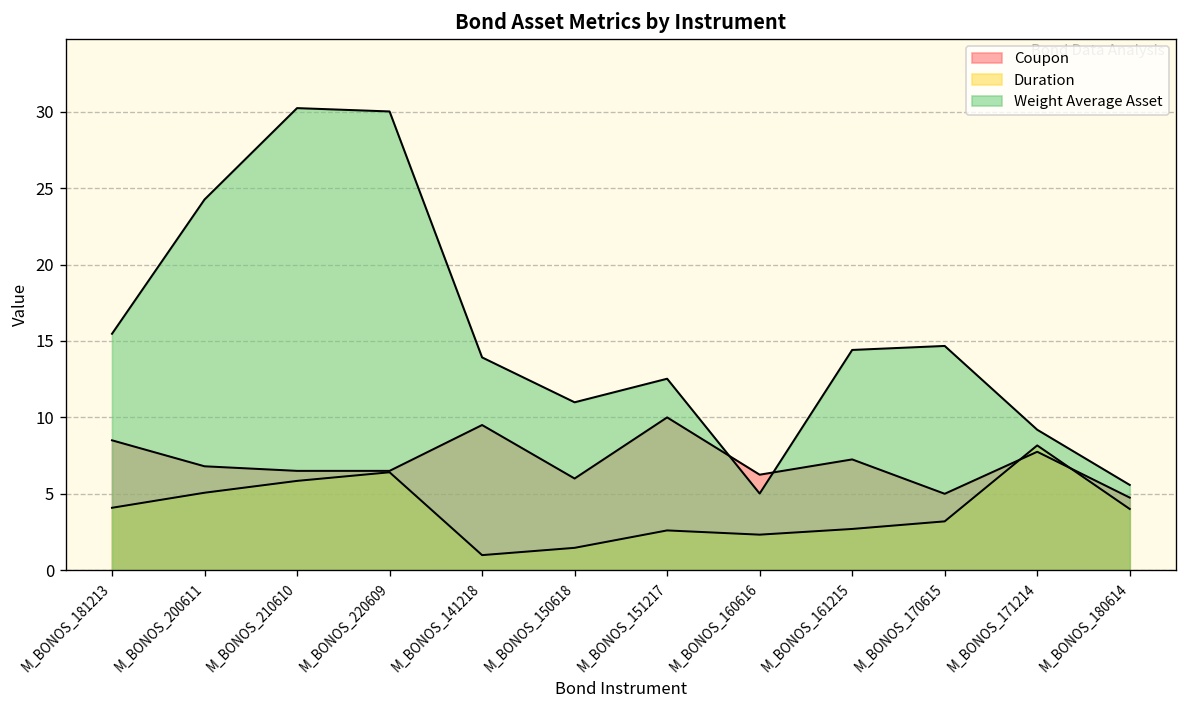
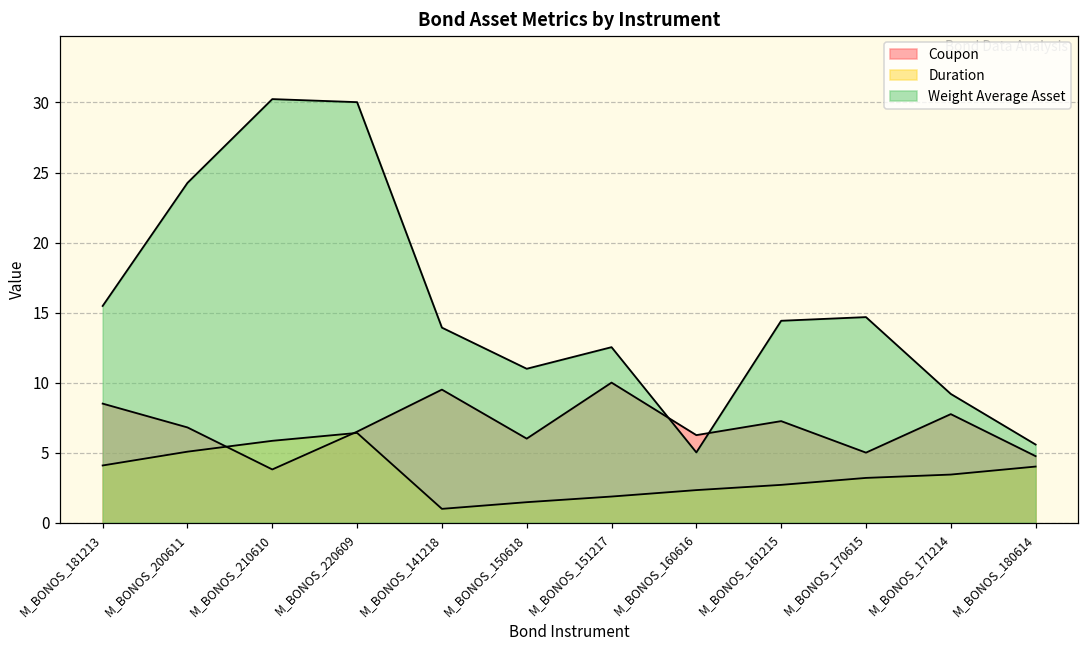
  {
    "Coupon": {
      "M_BONOS_181213": 8.5,
      "M_BONOS_200611": 6.8,
-     "M_BONOS_210610": 6.5,
+     "M_BONOS_210610": 3.8,
      "M_BONOS_141218": 9.5,
      "M_BONOS_150618": 6.0,
      "M_BONOS_151217": 10.0,
      "M_BONOS_160616": 6.3,
      "M_BONOS_161215": 7.3,
      "M_BONOS_170615": 5.0,
      "M_BONOS_171214": 7.8,
      "M_BONOS_180614": 4.8
    },
    "Duration": {
      "M_BONOS_181213": 4.1,
      "M_BONOS_200611": 5.1,
      "M_BONOS_210610": 5.8,
      "M_BONOS_141218": 1.0,
      "M_BONOS_150618": 1.5,
-     "M_BONOS_151217": 2.6,
+     "M_BONOS_151217": 1.9,
      "M_BONOS_160616": 2.3,
      "M_BONOS_161215": 2.7,
      "M_BONOS_170615": 3.2,
-     "M_BONOS_171214": 8.2,
+     "M_BONOS_171214": 3.4,
      "M_BONOS_180614": 4.0
    },
    "Weight Average Asset": {
      "M_BONOS_181213": 15.5,
      "M_BONOS_200611": 24.3,
      "M_BONOS_210610": 30.2,
      "M_BONOS_220609": 30.0,
      "M_BONOS_141218": 13.9,
      "M_BONOS_150618": 11.0,
      "M_BONOS_151217": 12.5,
      "M_BONOS_160616": 5.0,
      "M_BONOS_161215": 14.4,
      "M_BONOS_170615": 14.7,
      "M_BONOS_171214": 9.2,
      "M_BONOS_180614": 5.6
    }
  }
